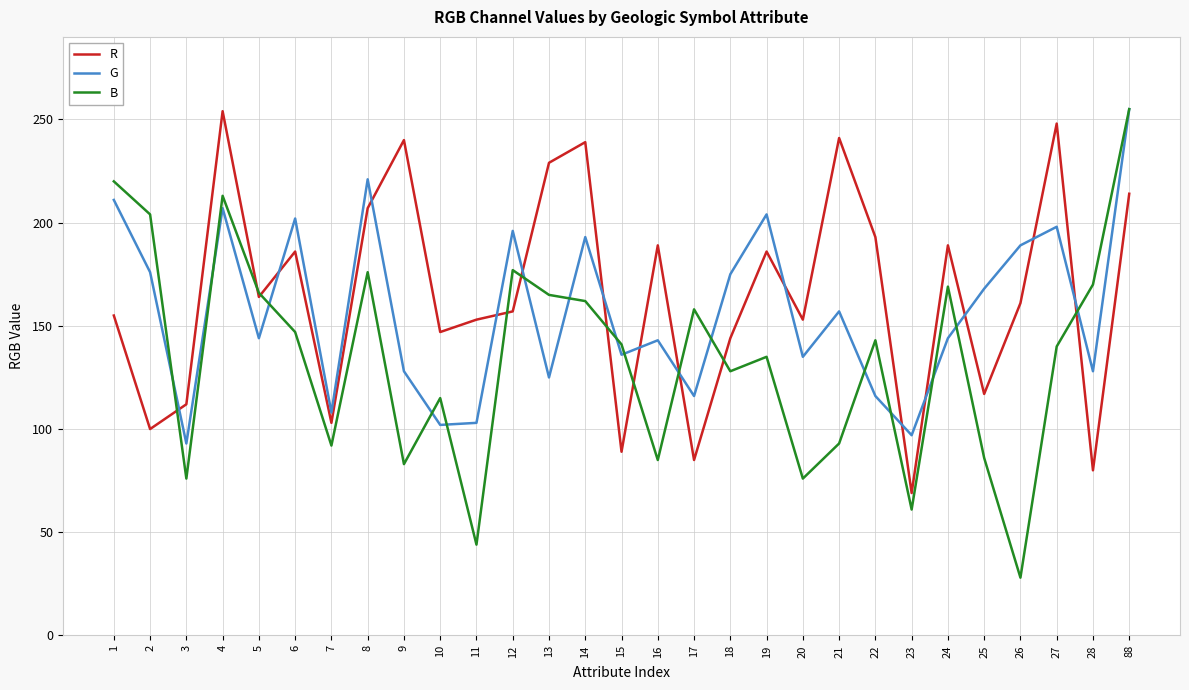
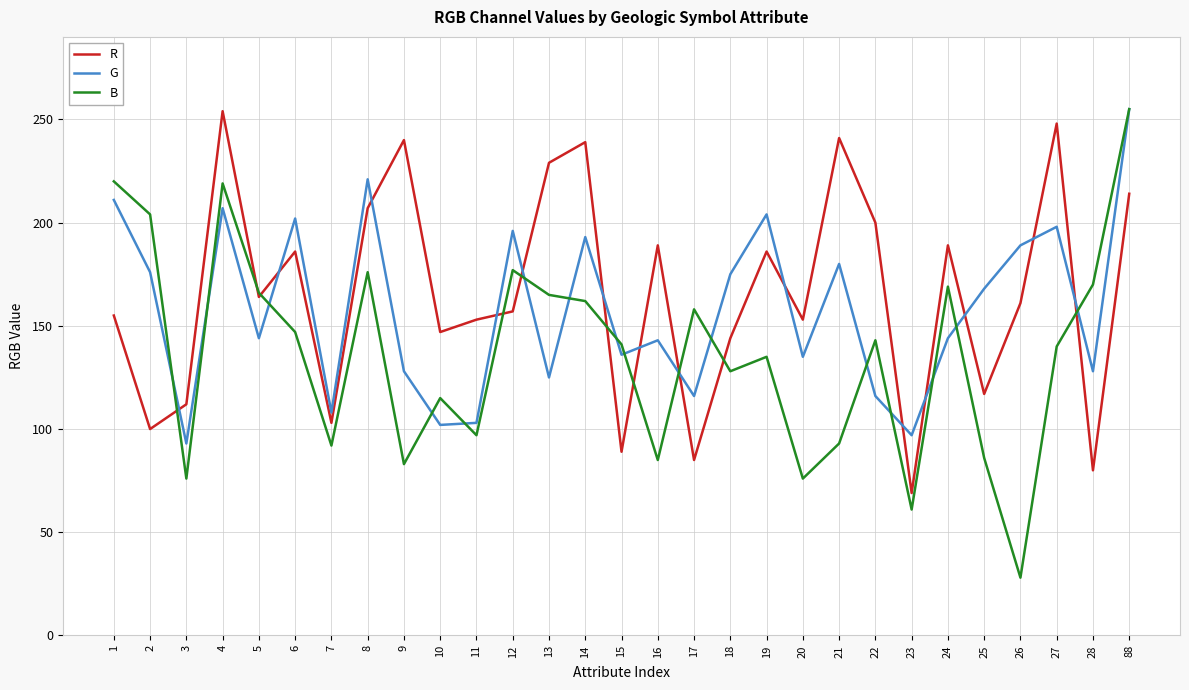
  {
    "R": {
      "1": 155,
      "2": 100,
      "3": 112,
      "4": 254,
      "5": 164,
      "6": 186,
      "7": 103,
      "8": 207,
      "9": 240,
      "10": 147,
      "11": 153,
      "12": 157,
      "13": 229,
      "14": 239,
      "15": 89,
      "16": 189,
      "17": 85,
      "18": 144,
      "19": 186,
      "20": 153,
      "21": 241,
-     "22": 193,
+     "22": 200,
      "23": 69,
      "24": 189,
      "25": 117,
      "26": 161,
      "27": 248,
      "28": 80,
      "88": 214
    },
    "G": {
      "1": 211,
      "2": 176,
      "3": 93,
      "4": 207,
      "5": 144,
      "6": 202,
      "7": 108,
      "8": 221,
      "9": 128,
      "10": 102,
      "11": 103,
      "12": 196,
      "13": 125,
      "14": 193,
      "15": 136,
      "16": 143,
      "17": 116,
      "18": 175,
      "19": 204,
      "20": 135,
-     "21": 157,
+     "21": 180,
      "22": 116,
      "23": 97,
      "24": 144,
      "25": 168,
      "26": 189,
      "27": 198,
      "28": 128
    },
    "B": {
      "1": 220,
      "2": 204,
      "3": 76,
-     "4": 213,
+     "4": 219,
      "5": 166,
      "6": 147,
      "7": 92,
      "8": 176,
      "9": 83,
      "10": 115,
-     "11": 44,
+     "11": 97,
      "12": 177,
      "13": 165,
      "14": 162,
      "15": 141,
      "16": 85,
      "17": 158,
      "18": 128,
      "19": 135,
      "20": 76,
      "21": 93,
      "22": 143,
      "23": 61,
      "24": 169,
      "25": 86,
      "26": 28,
      "27": 140,
      "28": 170
    }
  }
